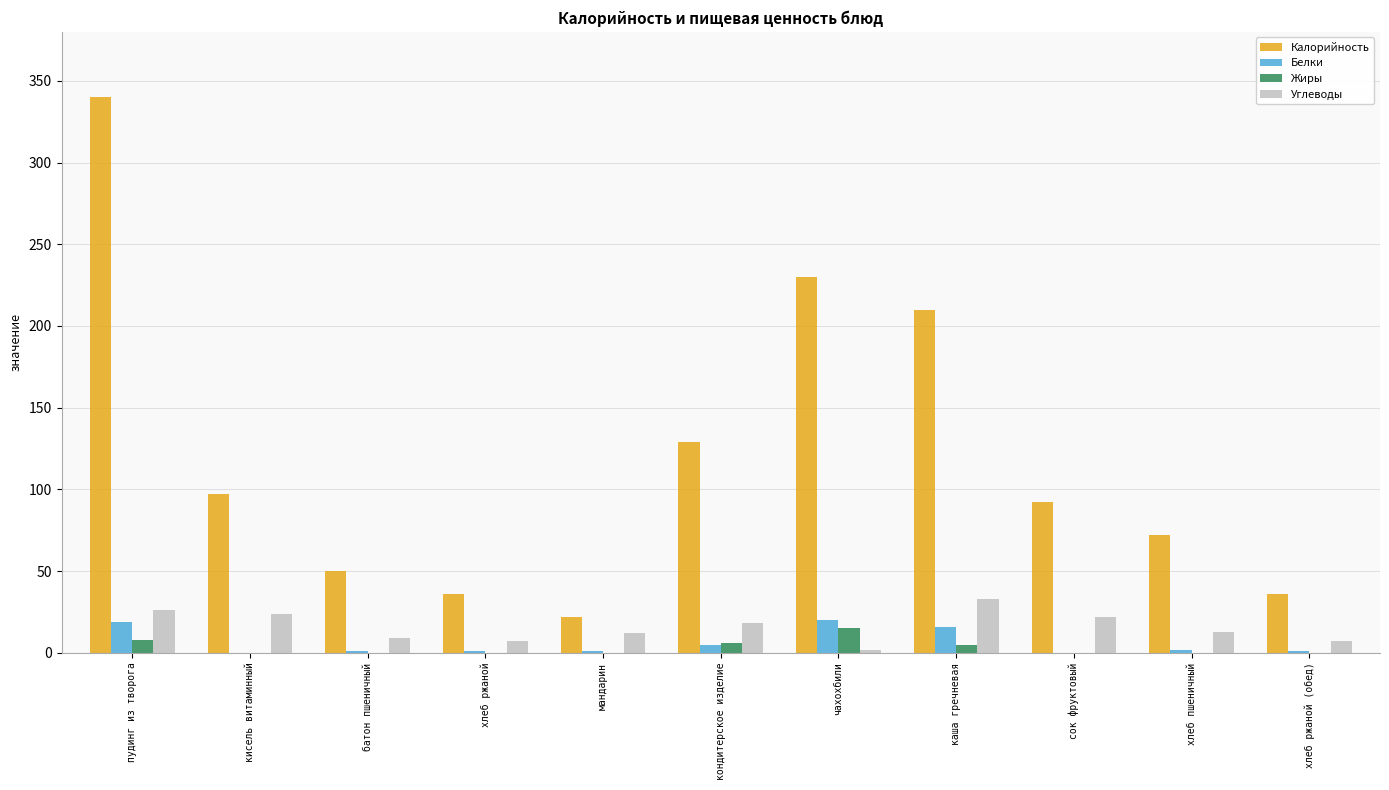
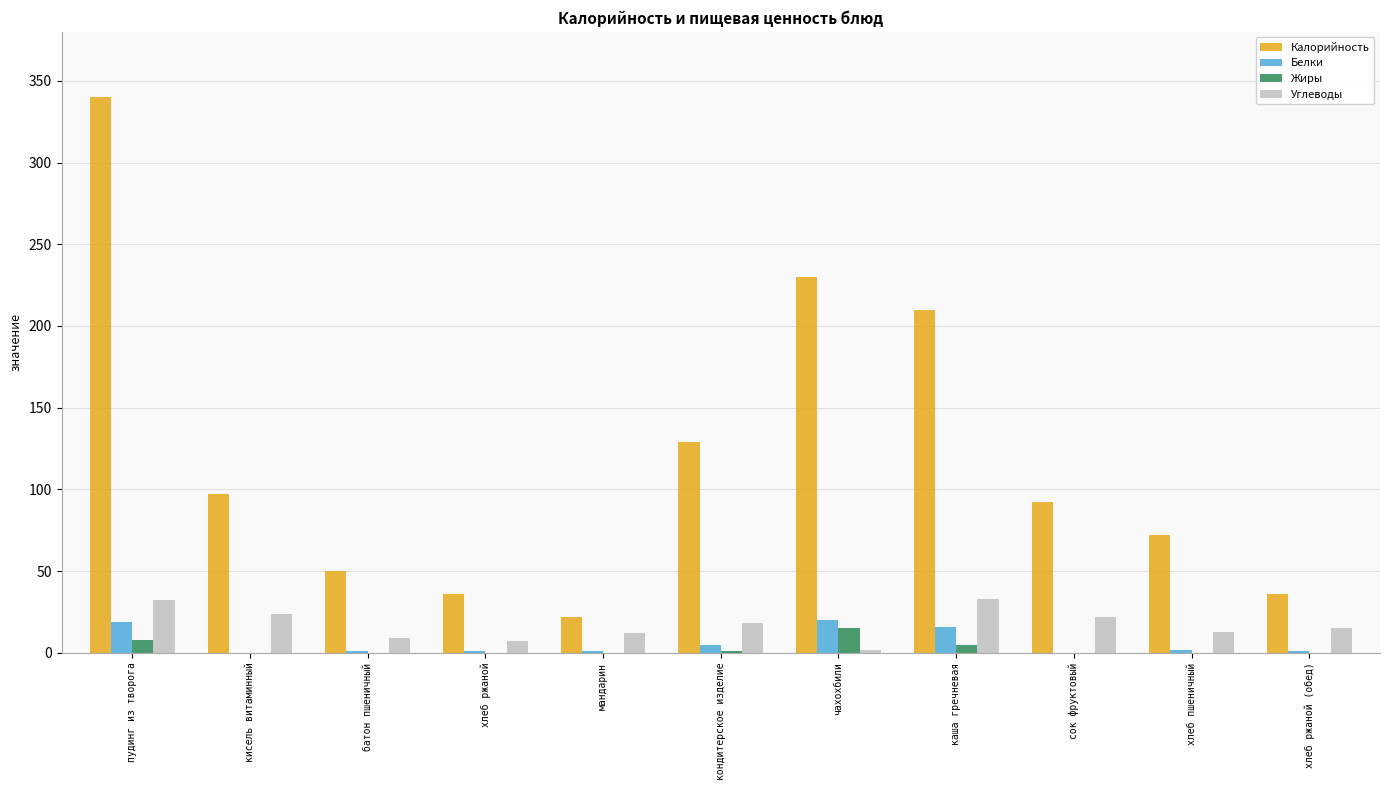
  {
    "Калорийность": {
      "пудинг из творога": 340,
      "кисель витаминный": 97,
      "батон пшеничный": 50,
      "хлеб ржаной": 36,
      "мандарин": 22,
      "кондитерское изделие": 129,
      "чахохбили": 230,
      "каша гречневая": 210,
      "сок фруктовый": 92,
      "хлеб пшеничный": 72,
      "хлеб ржаной (обед)": 36
    },
    "Белки": {
      "пудинг из творога": 19,
      "кисель витаминный": 0,
      "кондитерское изделие": 5,
      "чахохбили": 20,
      "каша гречневая": 16,
      "сок фруктовый": 0,
      "хлеб пшеничный": 2
    },
    "Жиры": {
      "пудинг из творога": 8,
      "кисель витаминный": 0,
      "батон пшеничный": 0,
      "хлеб ржаной": 0,
      "мандарин": 0,
-     "кондитерское изделие": 6,
+     "кондитерское изделие": 1,
      "чахохбили": 15,
      "каша гречневая": 5,
      "сок фруктовый": 0,
      "хлеб пшеничный": 0,
      "хлеб ржаной (обед)": 0
    },
    "Углеводы": {
-     "пудинг из творога": 26,
+     "пудинг из творога": 32,
      "кисель витаминный": 24,
      "батон пшеничный": 9,
      "хлеб ржаной": 7,
      "мандарин": 12,
      "кондитерское изделие": 18,
      "чахохбили": 2,
      "каша гречневая": 33,
      "сок фруктовый": 22,
      "хлеб пшеничный": 13,
-     "хлеб ржаной (обед)": 7
+     "хлеб ржаной (обед)": 15
    }
  }
